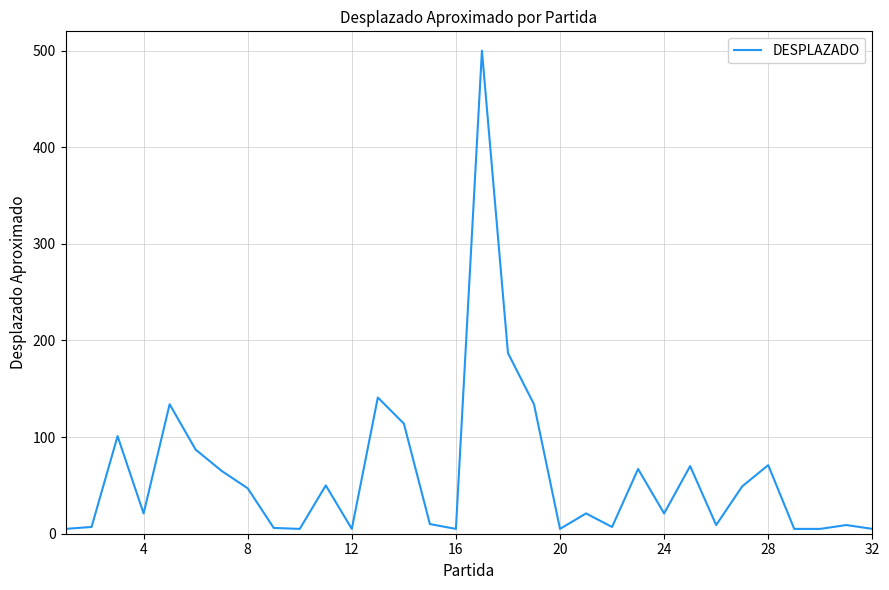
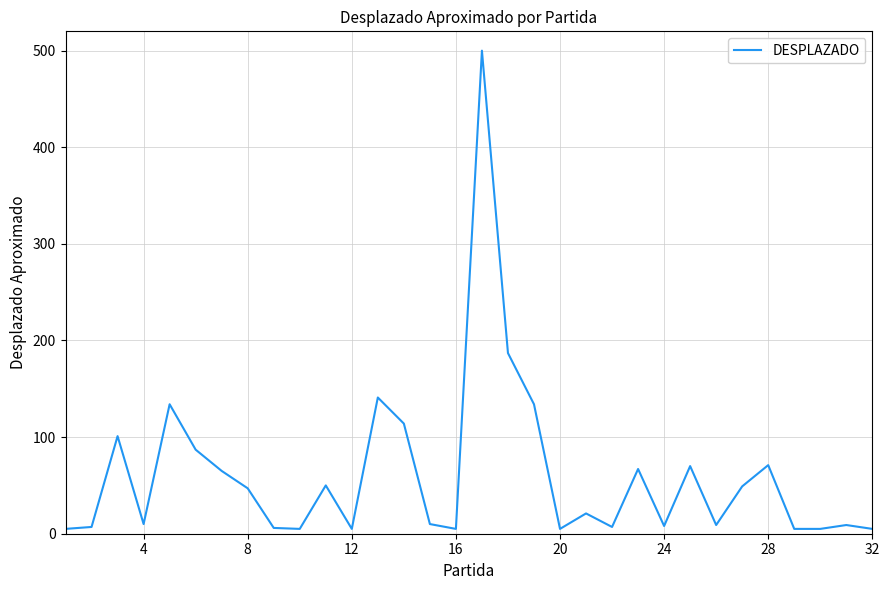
  {
-   "4": 20,
+   "4": 10,
    "8": 50,
    "12": 10,
    "16": 10,
    "20": 10,
-   "24": 20,
+   "24": 10,
    "28": 70,
    "32": 10
  }
